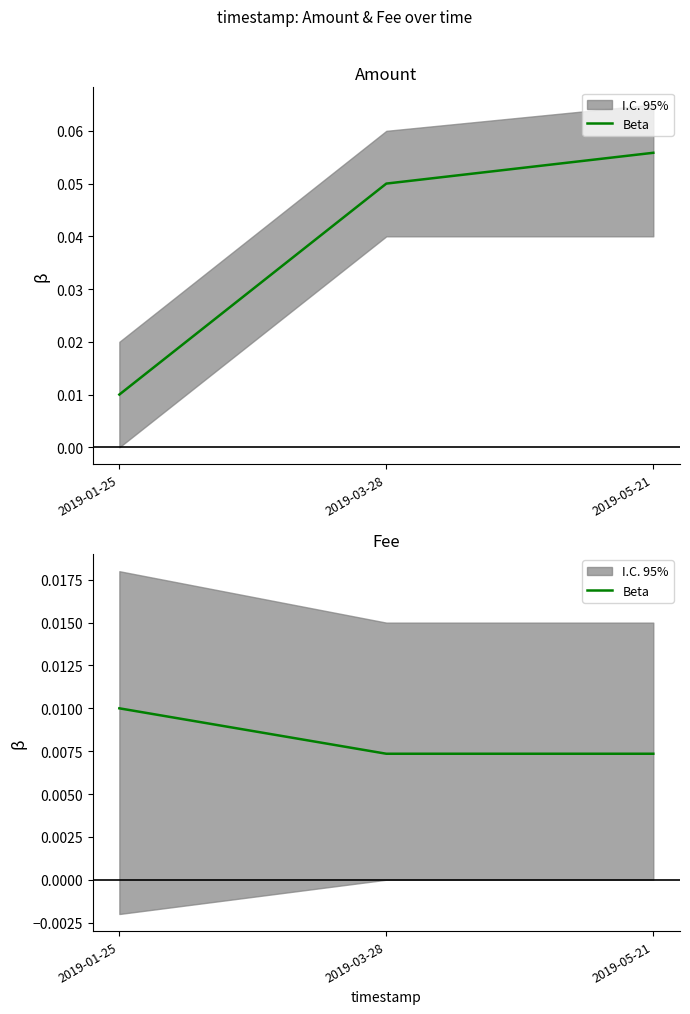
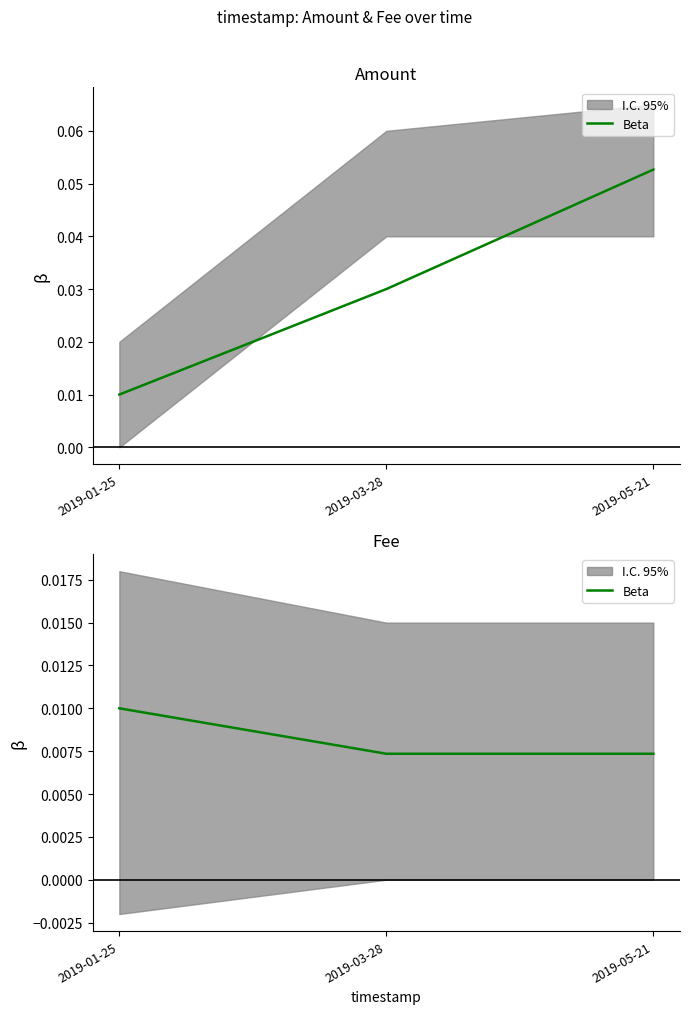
  {
    "Amount": {
      "Beta": {
        "2019-01-25": 0.010,
-       "2019-03-28": 0.05,
-       "2019-05-21": 0.056
+       "2019-03-28": 0.03,
+       "2019-05-21": 0.053
      }
    },
    "Fee": {
      "Beta": {
        "2019-01-25": 0.0100,
        "2019-03-28": 0.0074,
        "2019-05-21": 0.0074
      }
    }
  }
